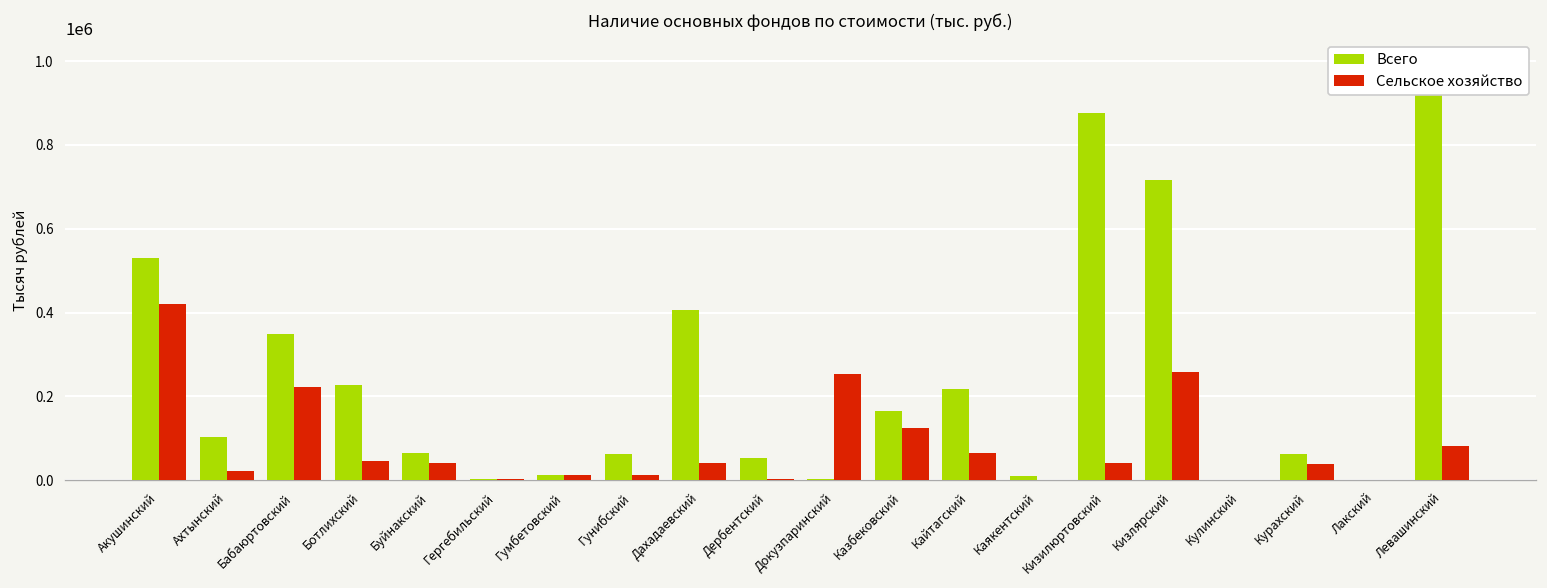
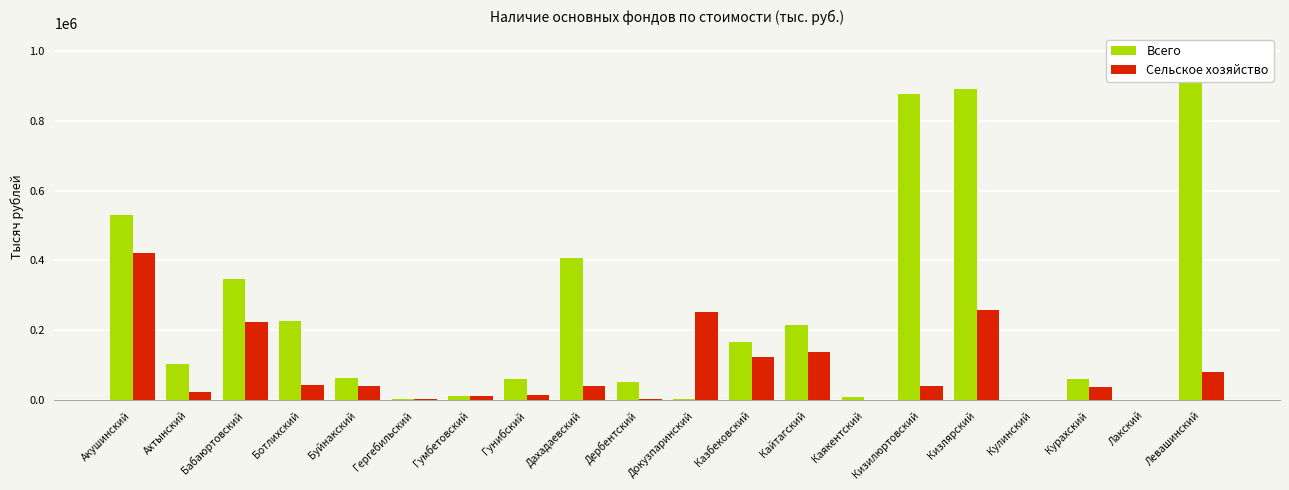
  {
    "Всего": {
      "Акушинский": 530000,
      "Ахтынский": 100000,
      "Бабаюртовский": 350000,
      "Ботлихский": 230000,
      "Буйнакский": 60000,
      "Гумбетовский": 10000,
      "Гунибский": 60000,
      "Дахадаевский": 410000,
      "Дербентский": 50000,
      "Казбековский": 170000,
      "Кайтагский": 220000,
      "Каякентский": 10000,
      "Кизилюртовский": 880000,
-     "Кизлярский": 720000,
+     "Кизлярский": 890000,
      "Курахский": 60000
    },
    "Сельское хозяйство": {
      "Акушинский": 420000,
      "Ахтынский": 20000,
      "Бабаюртовский": 220000,
      "Ботлихский": 40000,
      "Буйнакский": 40000,
      "Гумбетовский": 10000,
      "Гунибский": 10000,
      "Дахадаевский": 40000,
      "Докузпаринский": 250000,
      "Казбековский": 120000,
-     "Кайтагский": 70000,
+     "Кайтагский": 140000,
      "Каякентский": 0,
      "Кизилюртовский": 40000,
      "Кизлярский": 260000,
      "Кулинский": 0,
      "Курахский": 40000,
      "Левашинский": 80000
    }
  }
